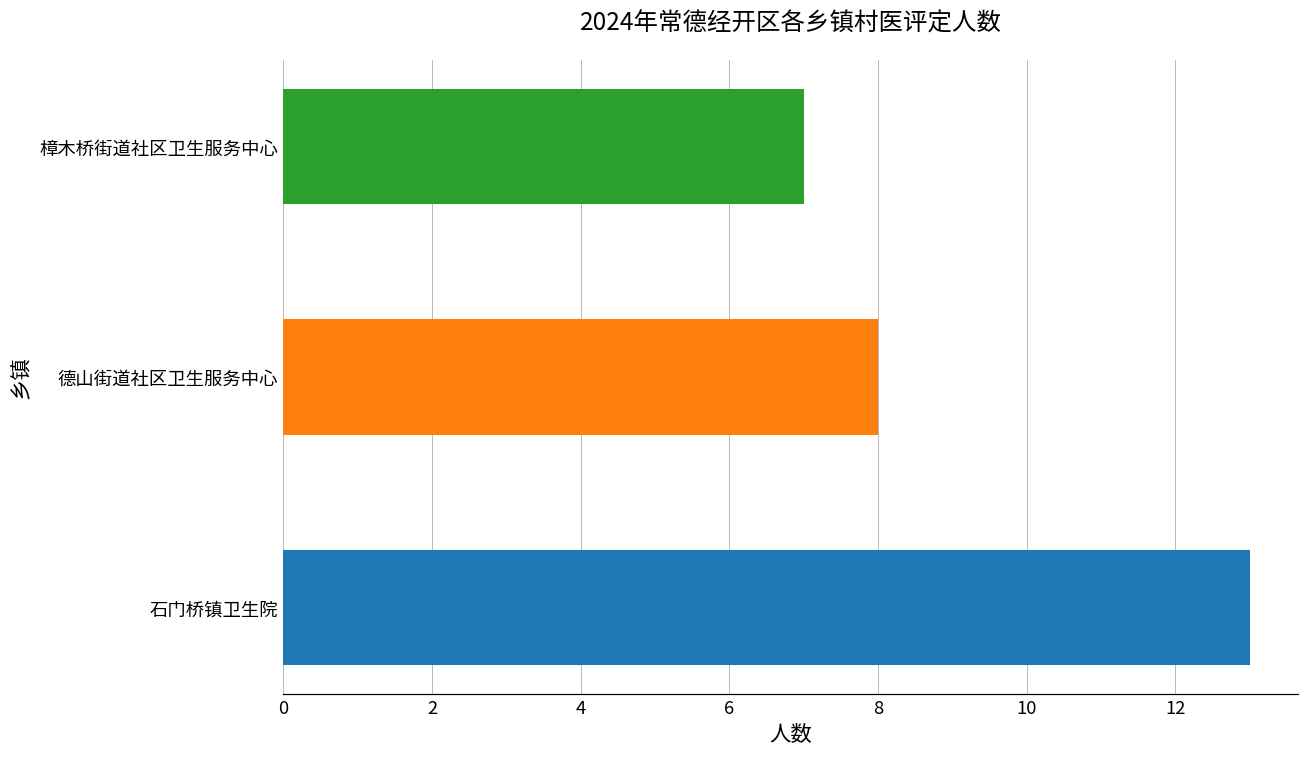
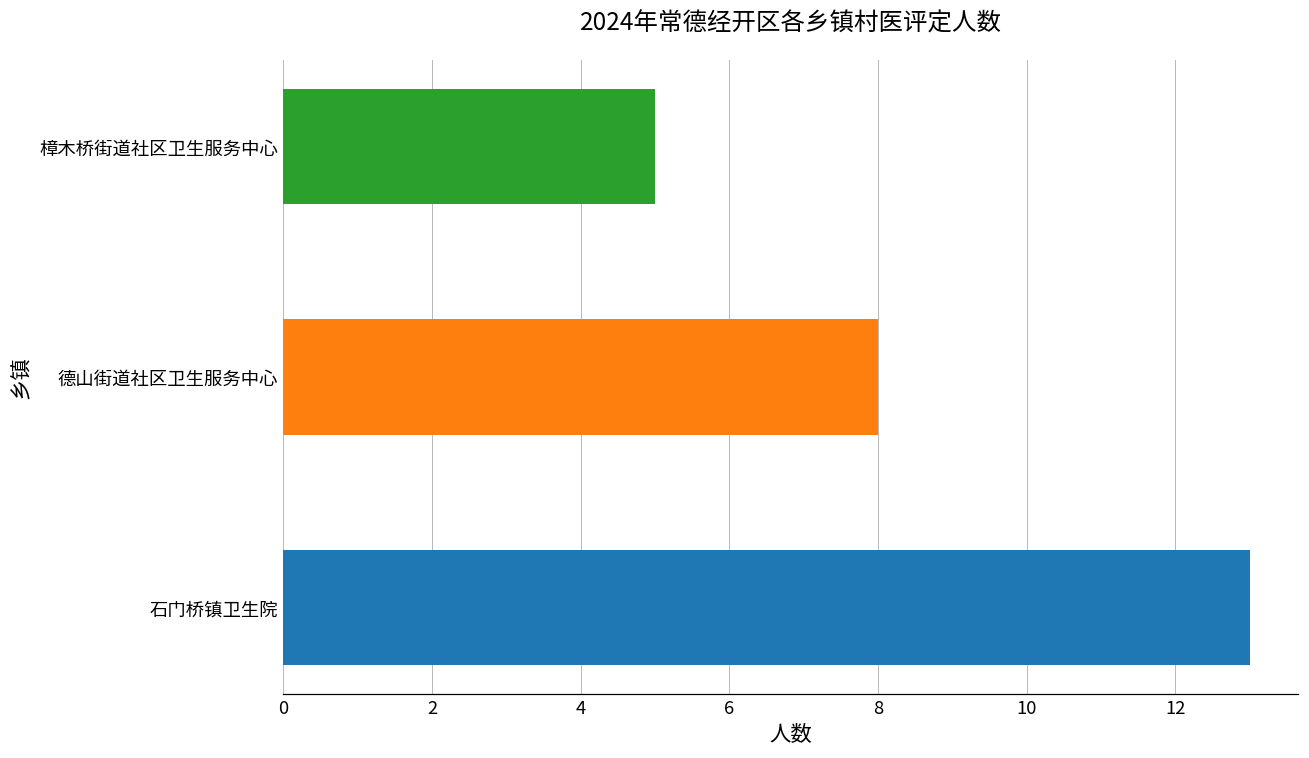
  {
-   "樟木桥街道社区卫生服务中心": 7,
+   "樟木桥街道社区卫生服务中心": 5,
    "德山街道社区卫生服务中心": 8,
    "石门桥镇卫生院": 13
  }
